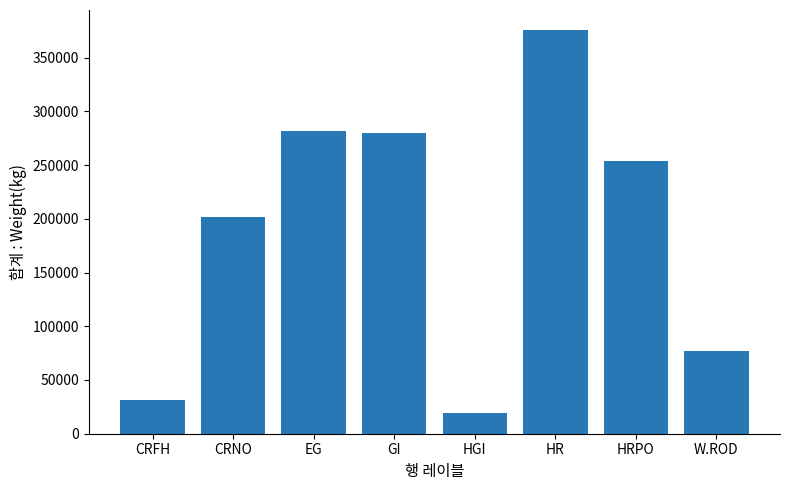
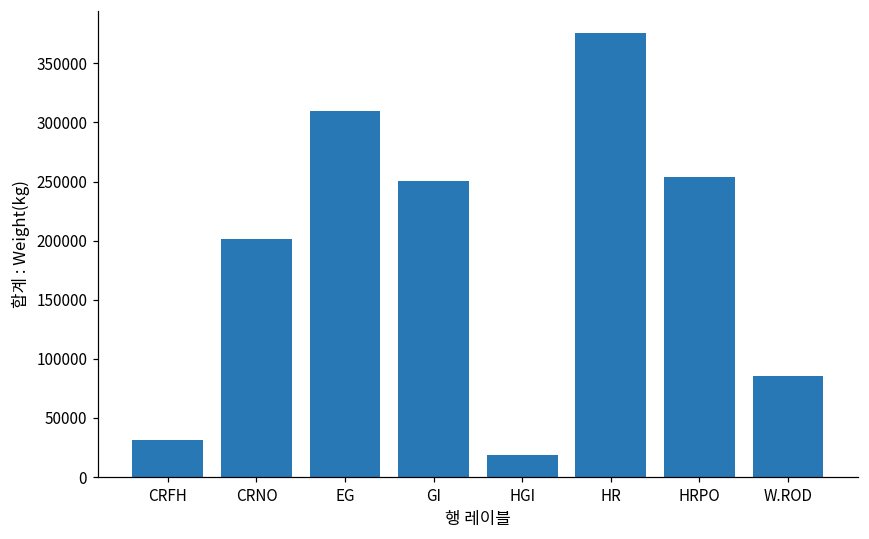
  {
    "CRFH": 31000,
    "CRNO": 202000,
-   "EG": 281000,
-   "GI": 280000,
+   "EG": 310000,
+   "GI": 250000,
    "HGI": 19000,
    "HR": 376000,
    "HRPO": 253000,
-   "W.ROD": 77000
+   "W.ROD": 86000
  }
